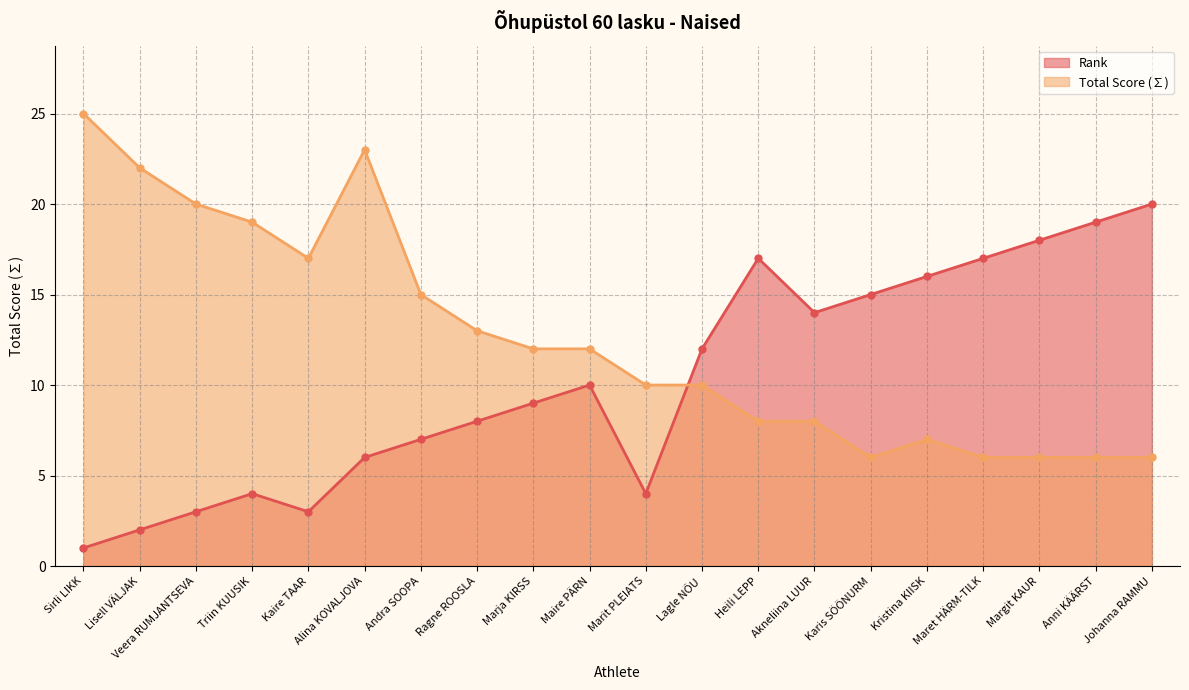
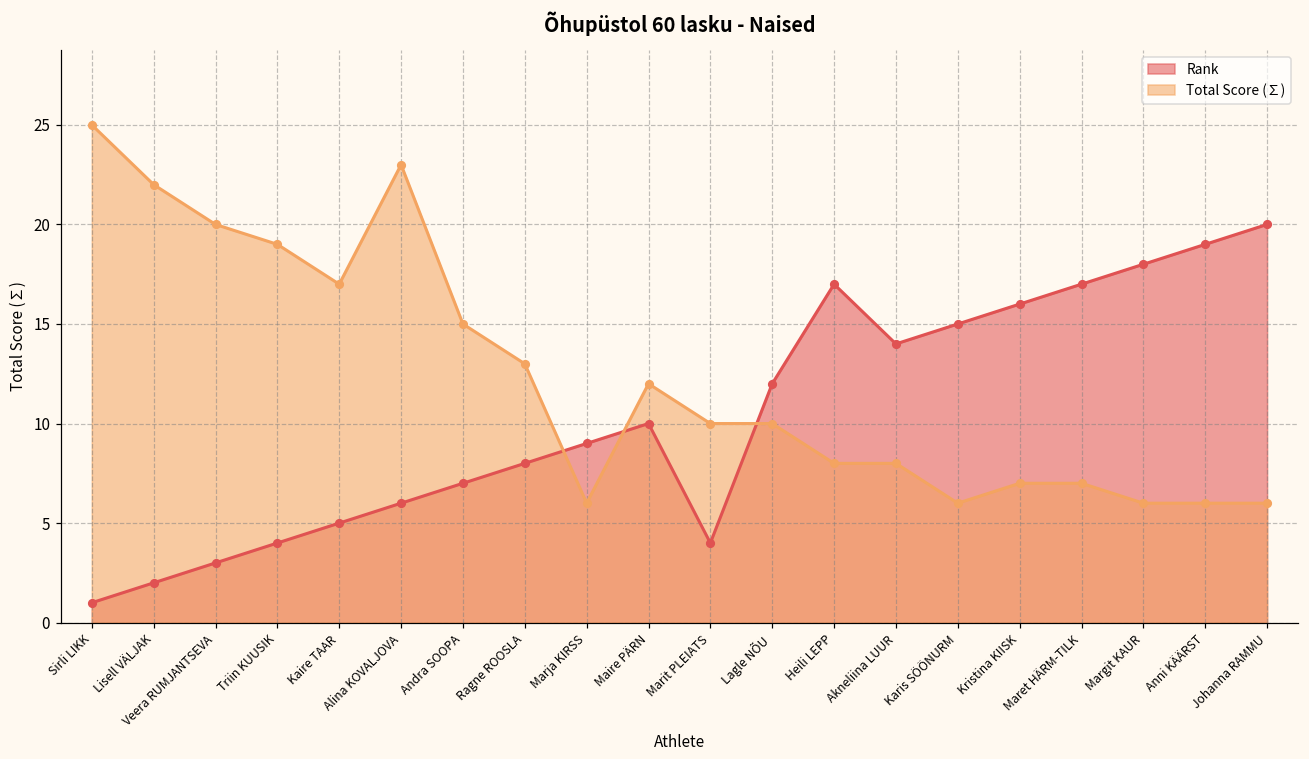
  {
    "Rank": {
      "Sirli LIKK": 1,
      "Lisell VÄLJAK": 2,
      "Veera RUMJANTSEVA": 3,
      "Triin KUUSIK": 4,
-     "Kaire TAAR": 3,
+     "Kaire TAAR": 5,
      "Alina KOVALJOVA": 6,
      "Andra SOOPA": 7,
      "Ragne ROOSLA": 8,
      "Marja KIRSS": 9,
      "Maire PÄRN": 10,
      "Marit PLEIATS": 4,
      "Lagle NÕU": 12,
      "Heili LEPP": 17,
      "Akneliina LUUR": 14,
      "Karis SÖÖNURM": 15,
      "Kristina KIISK": 16,
      "Maret HÄRM-TILK": 17,
      "Margit KAUR": 18,
      "Anni KÄÄRST": 19,
      "Johanna RAMMU": 20
    },
    "Total Score (∑)": {
      "Sirli LIKK": 25,
      "Lisell VÄLJAK": 22,
      "Veera RUMJANTSEVA": 20,
      "Triin KUUSIK": 19,
      "Kaire TAAR": 17,
      "Alina KOVALJOVA": 23,
      "Andra SOOPA": 15,
      "Ragne ROOSLA": 13,
-     "Marja KIRSS": 12,
+     "Marja KIRSS": 6,
      "Maire PÄRN": 12,
      "Marit PLEIATS": 10,
      "Lagle NÕU": 10,
      "Heili LEPP": 8,
      "Akneliina LUUR": 8,
      "Karis SÖÖNURM": 6,
      "Kristina KIISK": 7,
-     "Maret HÄRM-TILK": 6,
+     "Maret HÄRM-TILK": 7,
      "Margit KAUR": 6,
      "Anni KÄÄRST": 6,
      "Johanna RAMMU": 6
    }
  }
